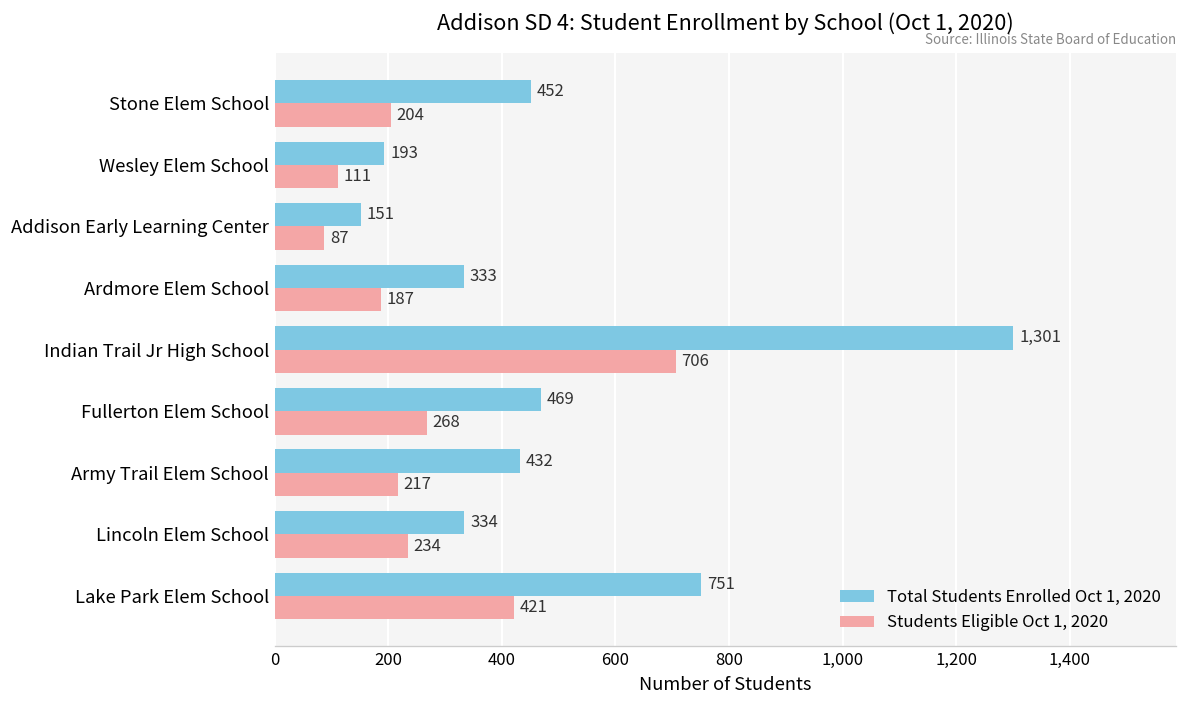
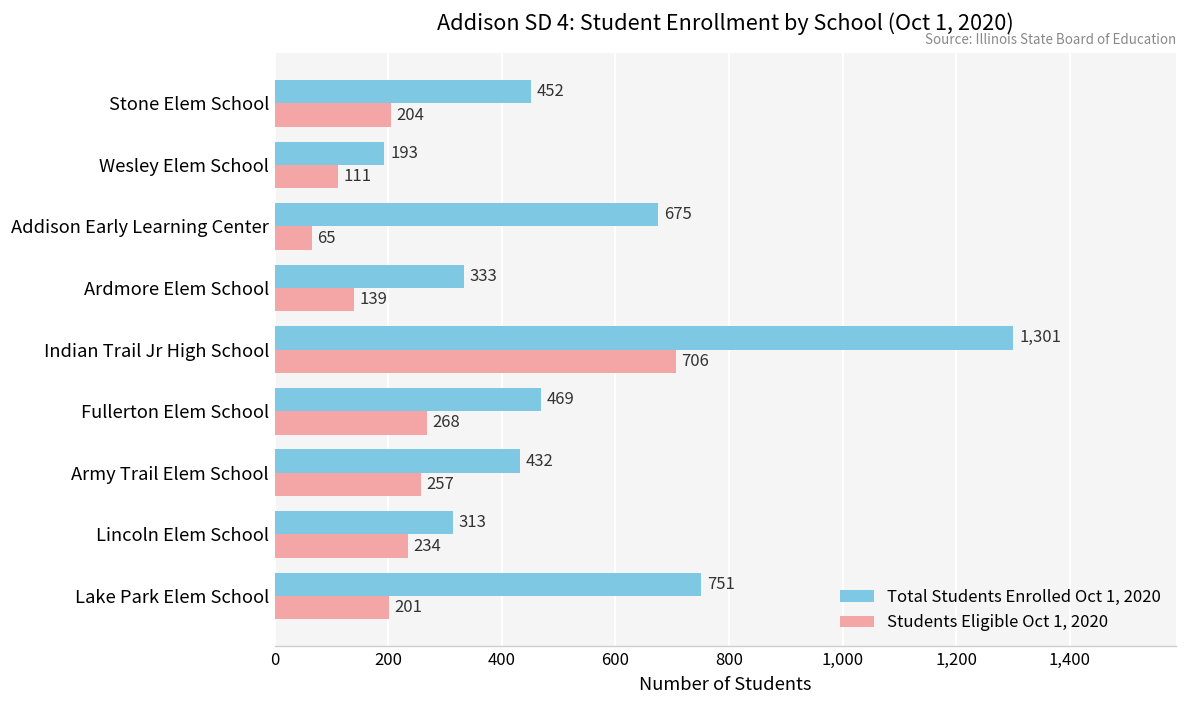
  {
    "Total Students Enrolled Oct 1, 2020": {
      "Stone Elem School": "452",
      "Wesley Elem School": "193",
-     "Addison Early Learning Center": "151",
+     "Addison Early Learning Center": "675",
      "Ardmore Elem School": "333",
      "Indian Trail Jr High School": "1,301",
      "Fullerton Elem School": "469",
      "Army Trail Elem School": "432",
-     "Lincoln Elem School": "334",
+     "Lincoln Elem School": "313",
      "Lake Park Elem School": "751"
    },
    "Students Eligible Oct 1, 2020": {
      "Stone Elem School": "204",
      "Wesley Elem School": "111",
-     "Addison Early Learning Center": "87",
-     "Ardmore Elem School": "187",
+     "Addison Early Learning Center": "65",
+     "Ardmore Elem School": "139",
      "Indian Trail Jr High School": "706",
      "Fullerton Elem School": "268",
-     "Army Trail Elem School": "217",
+     "Army Trail Elem School": "257",
      "Lincoln Elem School": "234",
-     "Lake Park Elem School": "421"
+     "Lake Park Elem School": "201"
    }
  }
